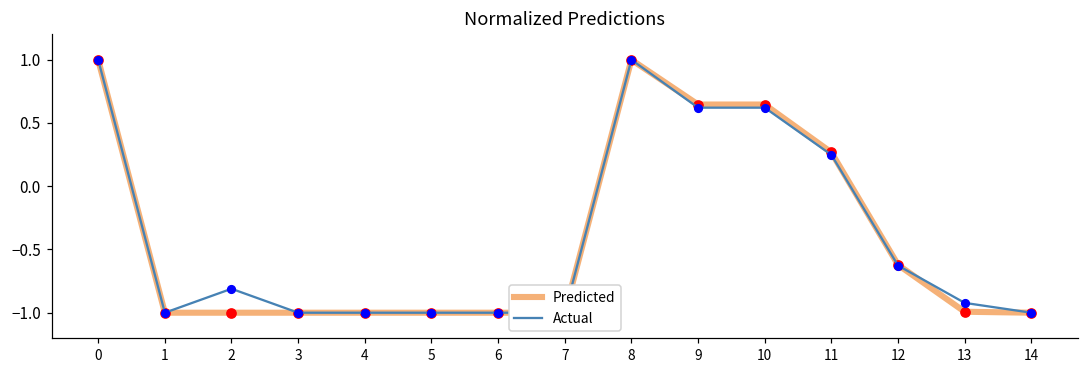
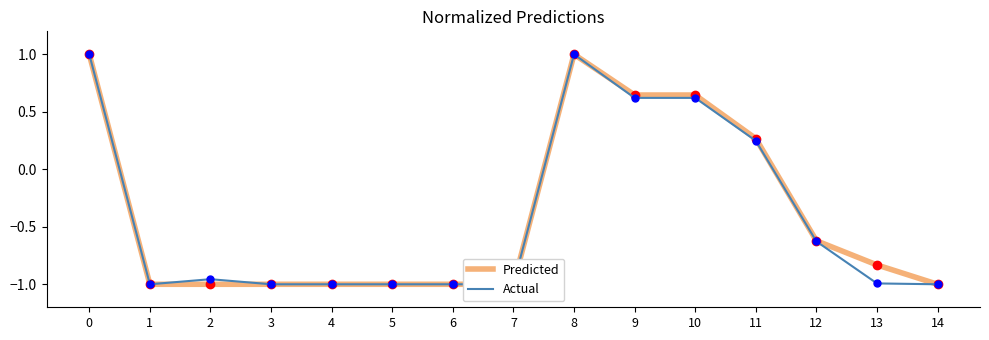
  {
    "Predicted": {
      "2": -1.00,
      "9": 0.65,
      "10": 0.65,
-     "13": -0.99
+     "13": -0.83
    },
    "Actual": {
-     "2": -0.81,
+     "2": -0.96,
      "9": 0.62,
      "10": 0.62,
-     "13": -0.92
+     "13": -0.99
    }
  }
